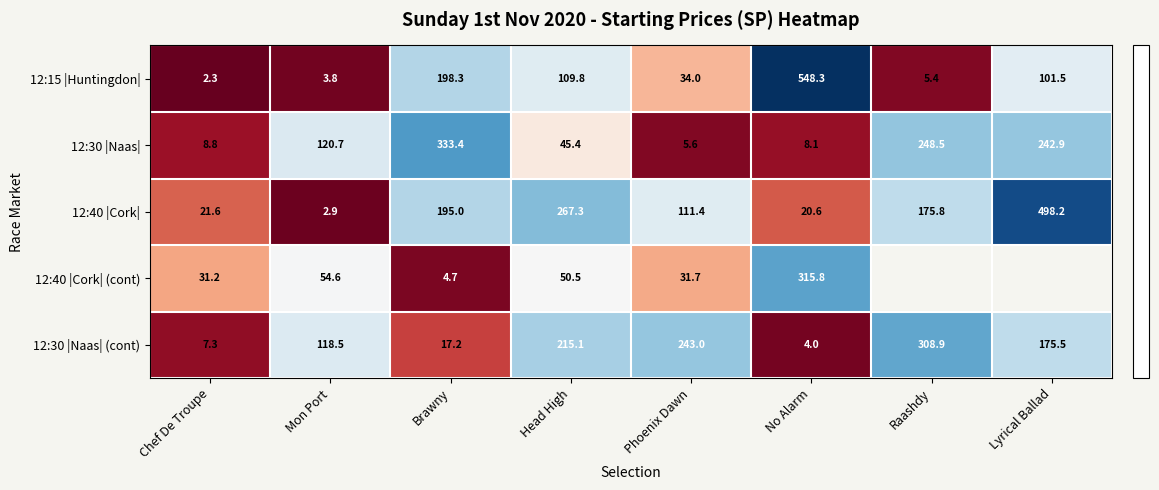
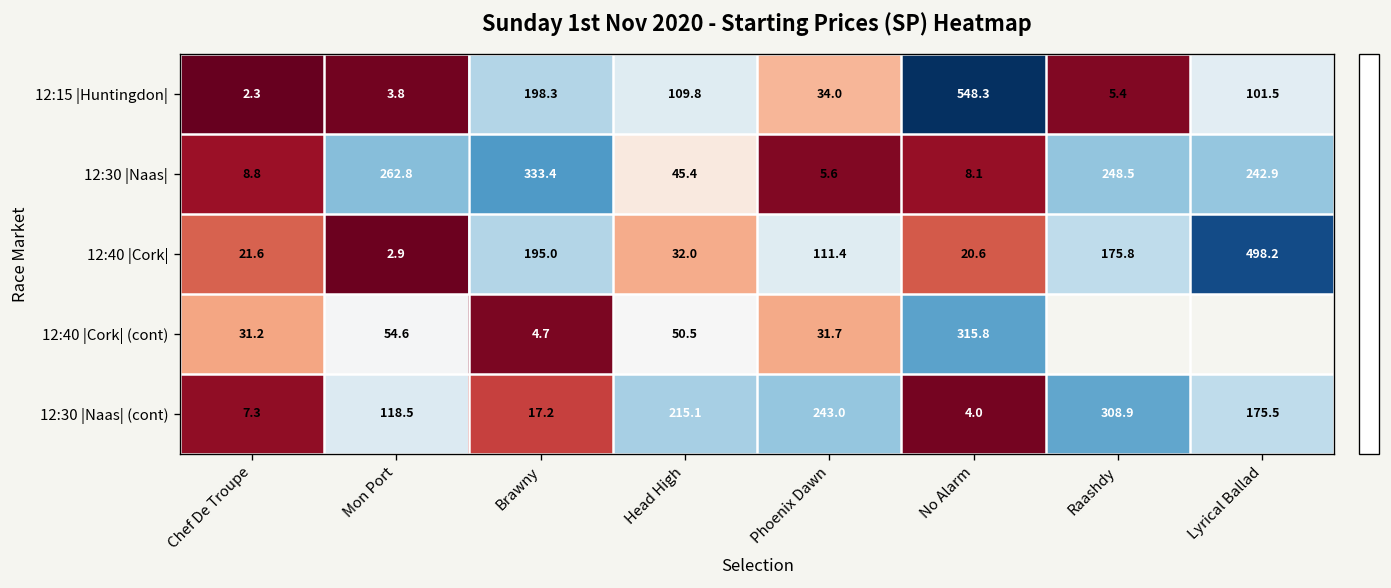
  {
    "12:15 |Huntingdon|": {
      "Chef De Troupe": 2.3,
      "Mon Port": 3.8,
      "Brawny": 198.3,
      "Head High": 109.8,
      "Phoenix Dawn": 34.0,
      "No Alarm": 548.3,
      "Raashdy": 5.4,
      "Lyrical Ballad": 101.5
    },
    "12:30 |Naas|": {
      "Chef De Troupe": 8.8,
-     "Mon Port": 120.7,
+     "Mon Port": 262.8,
      "Brawny": 333.4,
      "Head High": 45.4,
      "Phoenix Dawn": 5.6,
      "No Alarm": 8.1,
      "Raashdy": 248.5,
      "Lyrical Ballad": 242.9
    },
    "12:40 |Cork|": {
      "Chef De Troupe": 21.6,
      "Mon Port": 2.9,
      "Brawny": 195.0,
-     "Head High": 267.3,
+     "Head High": 32.0,
      "Phoenix Dawn": 111.4,
      "No Alarm": 20.6,
      "Raashdy": 175.8,
      "Lyrical Ballad": 498.2
    },
    "12:40 |Cork| (cont)": {
      "Chef De Troupe": 31.2,
      "Mon Port": 54.6,
      "Brawny": 4.7,
      "Head High": 50.5,
      "Phoenix Dawn": 31.7,
      "No Alarm": 315.8
    },
    "12:30 |Naas| (cont)": {
      "Chef De Troupe": 7.3,
      "Mon Port": 118.5,
      "Brawny": 17.2,
      "Head High": 215.1,
      "Phoenix Dawn": 243.0,
      "No Alarm": 4.0,
      "Raashdy": 308.9,
      "Lyrical Ballad": 175.5
    }
  }
